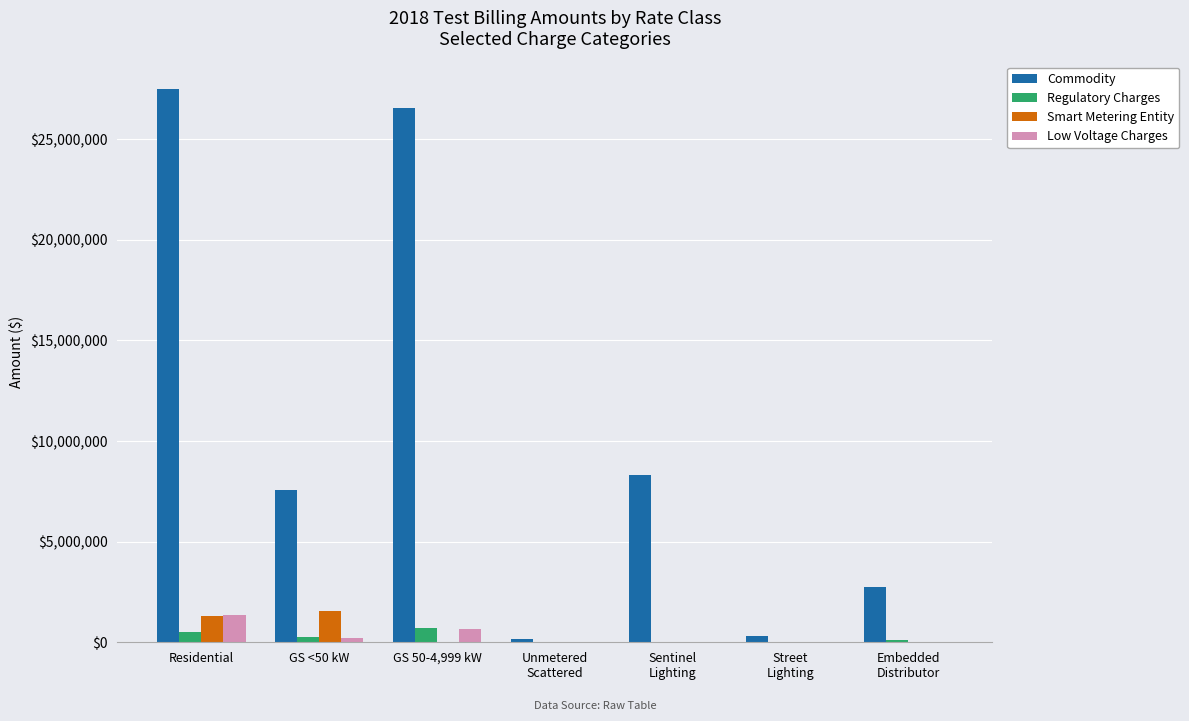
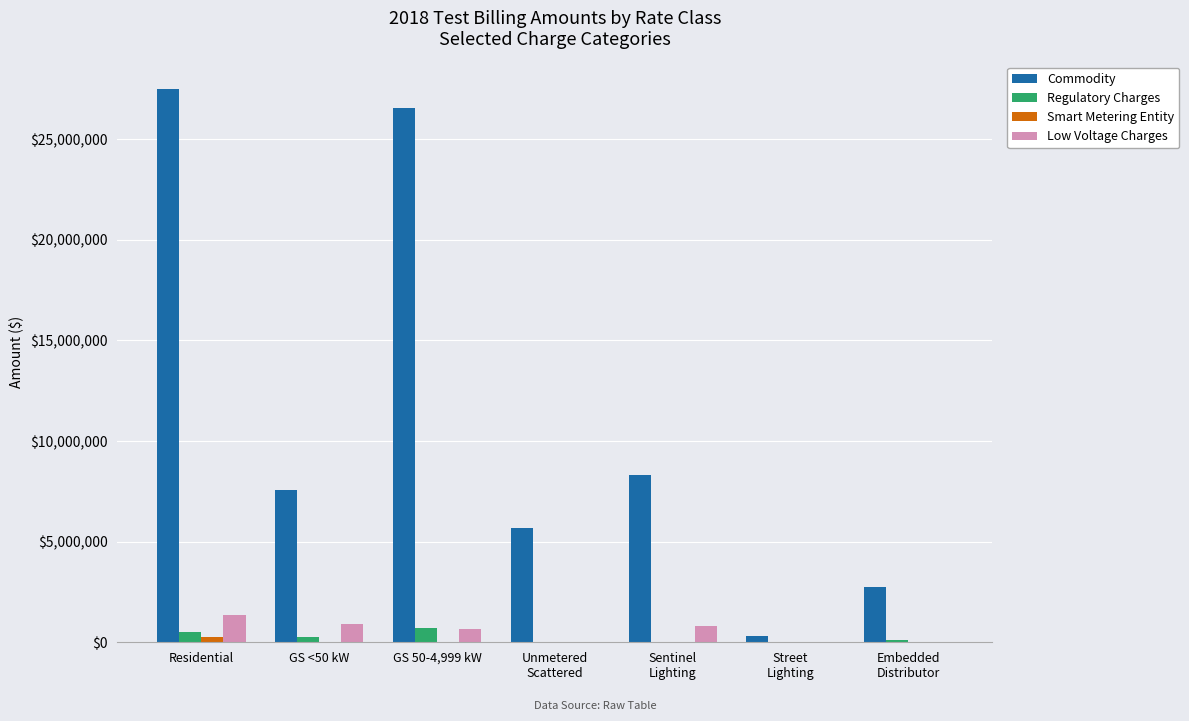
  {
    "Commodity": {
      "Residential": "$27,500,000",
      "GS <50 kW": "$7,600,000",
      "GS 50-4,999 kW": "$26,600,000",
-     "Unmetered Scattered": "$200,000",
+     "Unmetered Scattered": "$5,700,000",
      "Sentinel Lighting": "$8,300,000",
      "Street Lighting": "$300,000",
      "Embedded Distributor": "$2,800,000"
    },
    "Regulatory Charges": {
      "Residential": "$500,000",
      "GS <50 kW": "$300,000",
      "GS 50-4,999 kW": "$700,000"
    },
    "Smart Metering Entity": {
-     "Residential": "$1,300,000",
-     "GS <50 kW": "$1,600,000",
+     "Residential": "$300,000",
+     "GS <50 kW": "$0",
      "GS 50-4,999 kW": "$0",
      "Unmetered Scattered": "$0",
      "Sentinel Lighting": "$0",
      "Street Lighting": "$0",
      "Embedded Distributor": "$0"
    },
    "Low Voltage Charges": {
      "Residential": "$1,400,000",
-     "GS <50 kW": "$200,000",
+     "GS <50 kW": "$900,000",
      "GS 50-4,999 kW": "$600,000",
-     "Sentinel Lighting": "$0",
+     "Sentinel Lighting": "$800,000",
      "Embedded Distributor": "$0"
    }
  }
